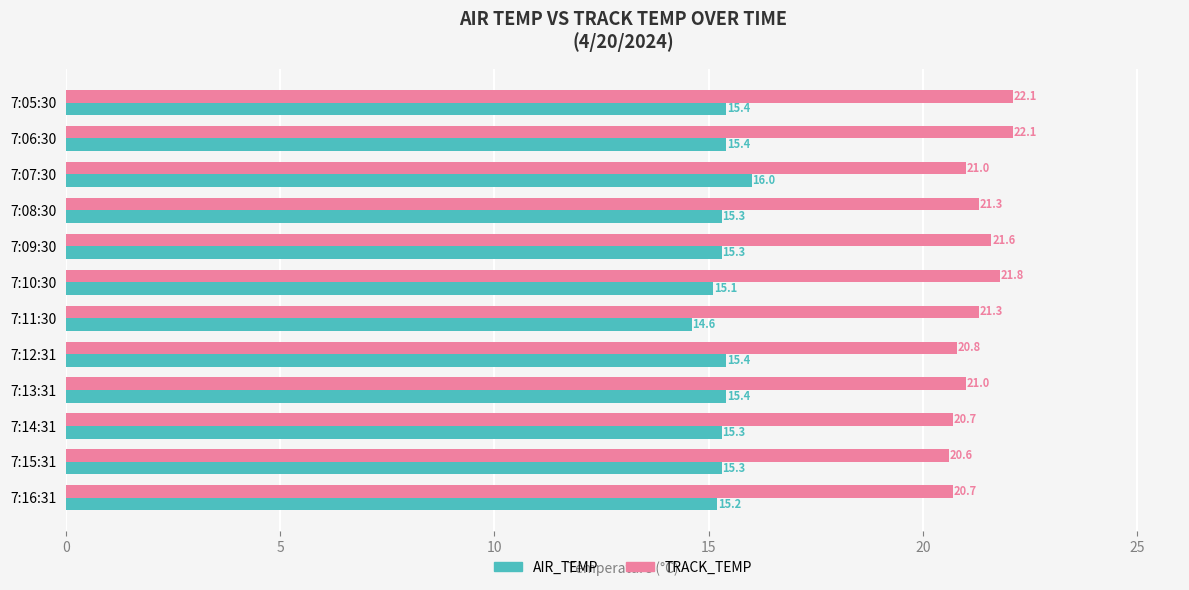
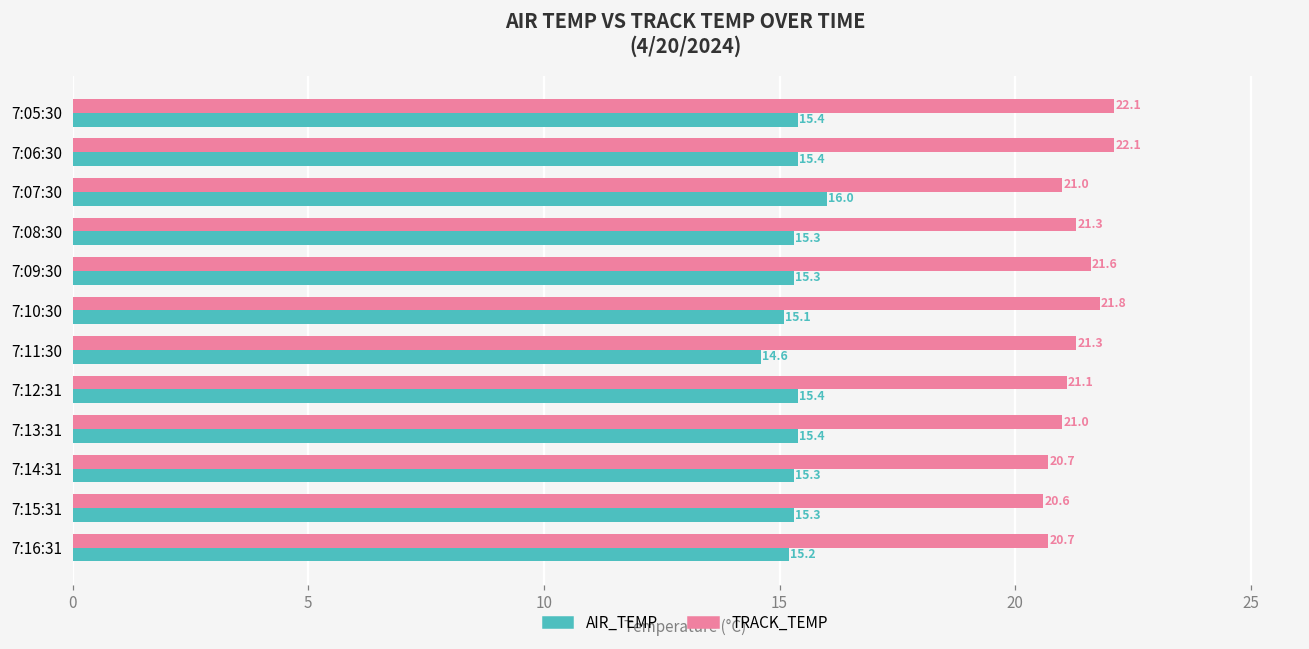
  {
    "AIR_TEMP": {
      "7:05:30": 15.4,
      "7:06:30": 15.4,
      "7:07:30": 16.0,
      "7:08:30": 15.3,
      "7:09:30": 15.3,
      "7:10:30": 15.1,
      "7:11:30": 14.6,
      "7:12:31": 15.4,
      "7:13:31": 15.4,
      "7:14:31": 15.3,
      "7:15:31": 15.3,
      "7:16:31": 15.2
    },
    "TRACK_TEMP": {
      "7:05:30": 22.1,
      "7:06:30": 22.1,
      "7:07:30": 21.0,
      "7:08:30": 21.3,
      "7:09:30": 21.6,
      "7:10:30": 21.8,
      "7:11:30": 21.3,
-     "7:12:31": 20.8,
+     "7:12:31": 21.1,
      "7:13:31": 21.0,
      "7:14:31": 20.7,
      "7:15:31": 20.6,
      "7:16:31": 20.7
    }
  }
